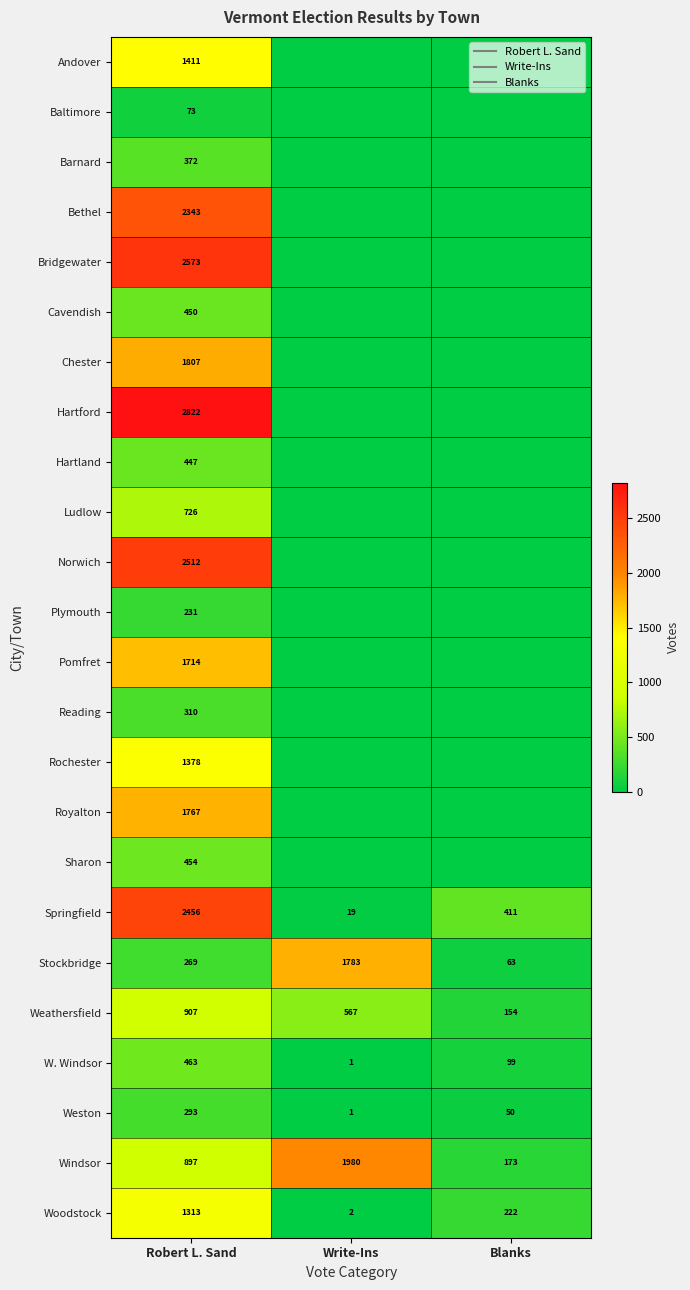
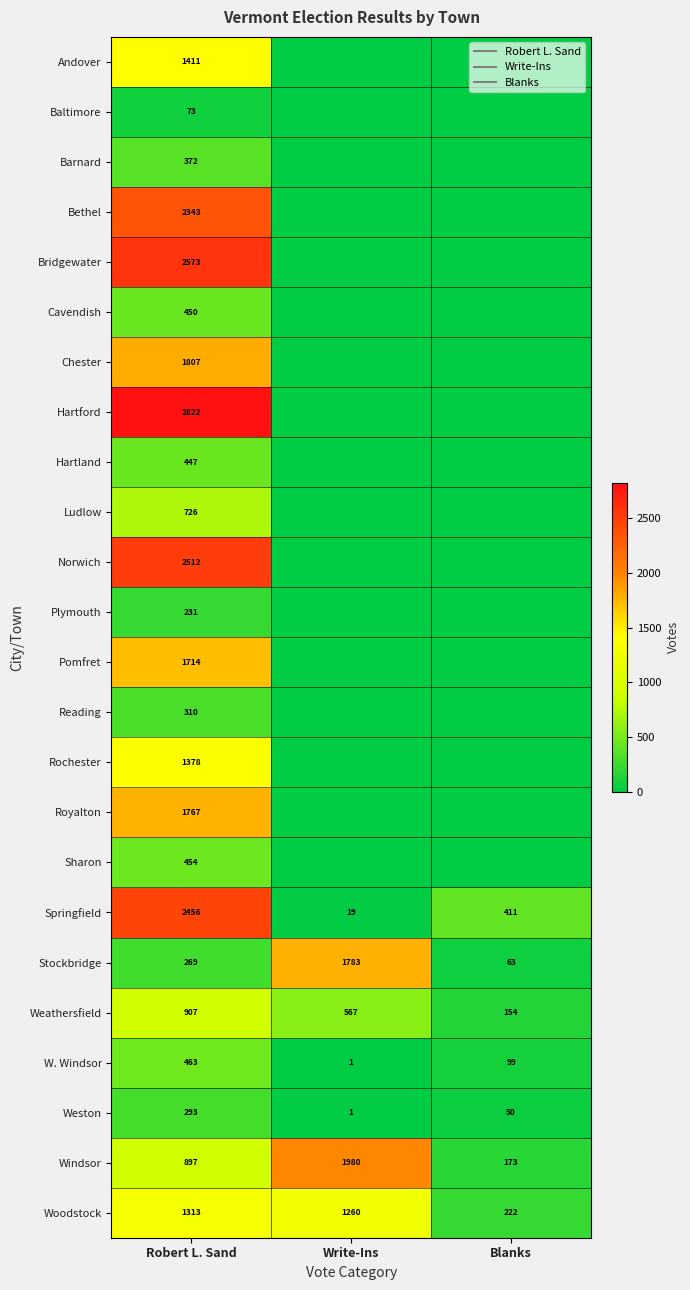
  {
    "Andover": {
      "Robert L. Sand": 1411
    },
    "Baltimore": {
      "Robert L. Sand": 73
    },
    "Barnard": {
      "Robert L. Sand": 372
    },
    "Bethel": {
      "Robert L. Sand": 2343
    },
    "Bridgewater": {
      "Robert L. Sand": 2573
    },
    "Cavendish": {
      "Robert L. Sand": 450
    },
    "Chester": {
      "Robert L. Sand": 1807
    },
    "Hartford": {
      "Robert L. Sand": 2822
    },
    "Hartland": {
      "Robert L. Sand": 447
    },
    "Ludlow": {
      "Robert L. Sand": 726
    },
    "Norwich": {
      "Robert L. Sand": 2512
    },
    "Plymouth": {
      "Robert L. Sand": 231
    },
    "Pomfret": {
      "Robert L. Sand": 1714
    },
    "Reading": {
      "Robert L. Sand": 310
    },
    "Rochester": {
      "Robert L. Sand": 1378
    },
    "Royalton": {
      "Robert L. Sand": 1767
    },
    "Sharon": {
      "Robert L. Sand": 454
    },
    "Springfield": {
      "Robert L. Sand": 2456,
      "Write-Ins": 19,
      "Blanks": 411
    },
    "Stockbridge": {
      "Robert L. Sand": 269,
      "Write-Ins": 1783,
      "Blanks": 63
    },
    "Weathersfield": {
      "Robert L. Sand": 907,
      "Write-Ins": 567,
      "Blanks": 154
    },
    "W. Windsor": {
      "Robert L. Sand": 463,
      "Write-Ins": 1,
      "Blanks": 99
    },
    "Weston": {
      "Robert L. Sand": 293,
      "Write-Ins": 1,
      "Blanks": 50
    },
    "Windsor": {
      "Robert L. Sand": 897,
      "Write-Ins": 1980,
      "Blanks": 173
    },
    "Woodstock": {
      "Robert L. Sand": 1313,
-     "Write-Ins": 2,
+     "Write-Ins": 1260,
      "Blanks": 222
    }
  }
